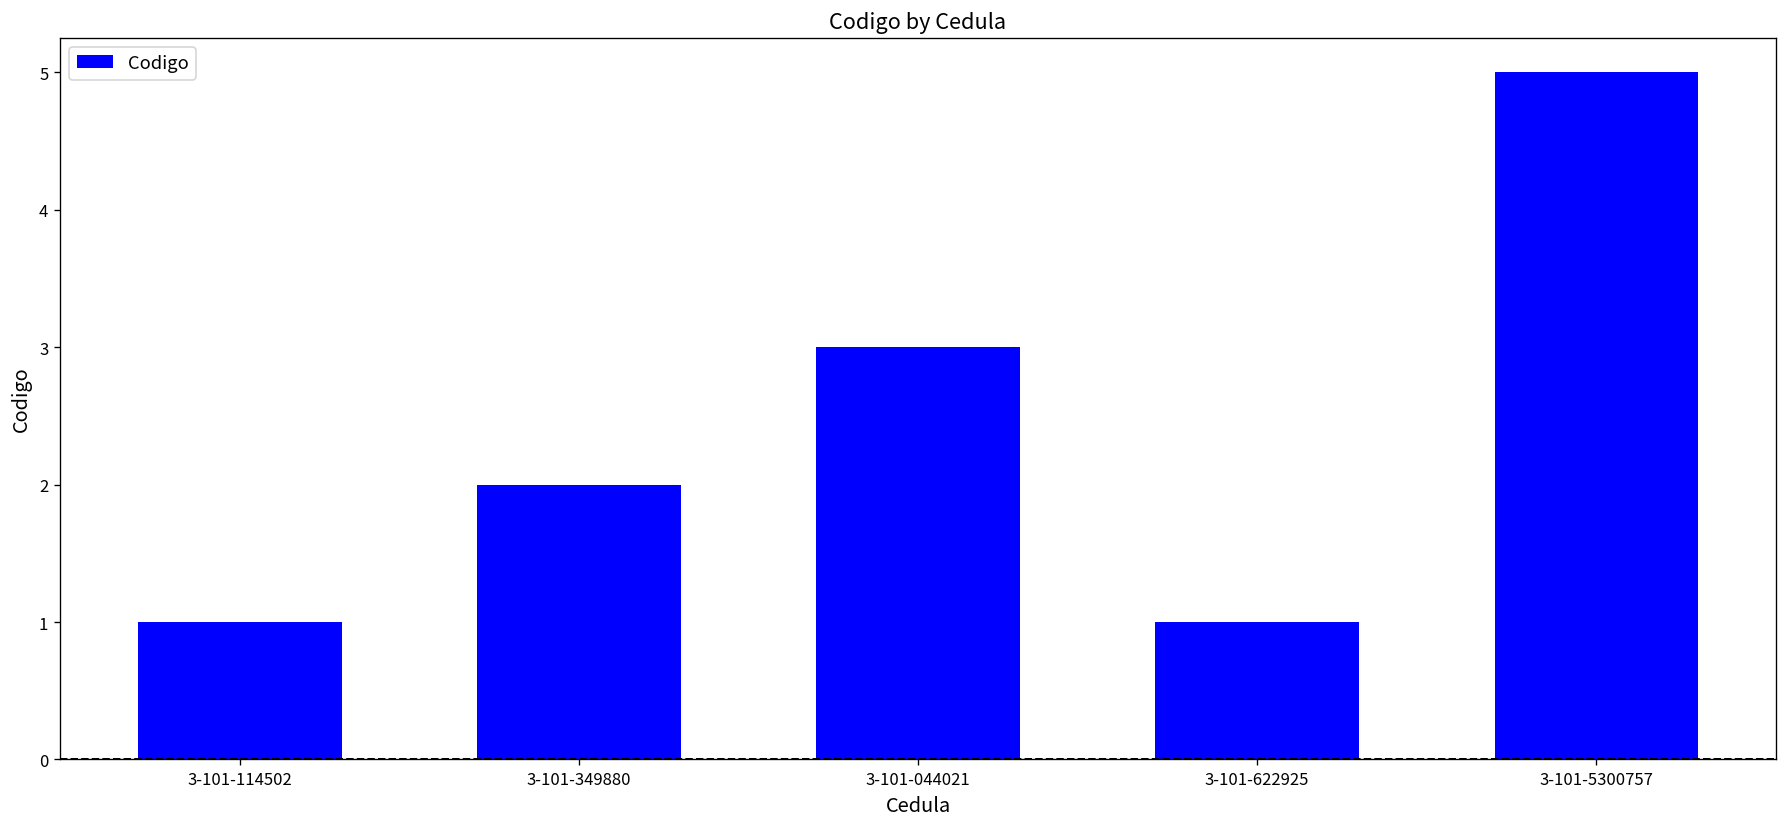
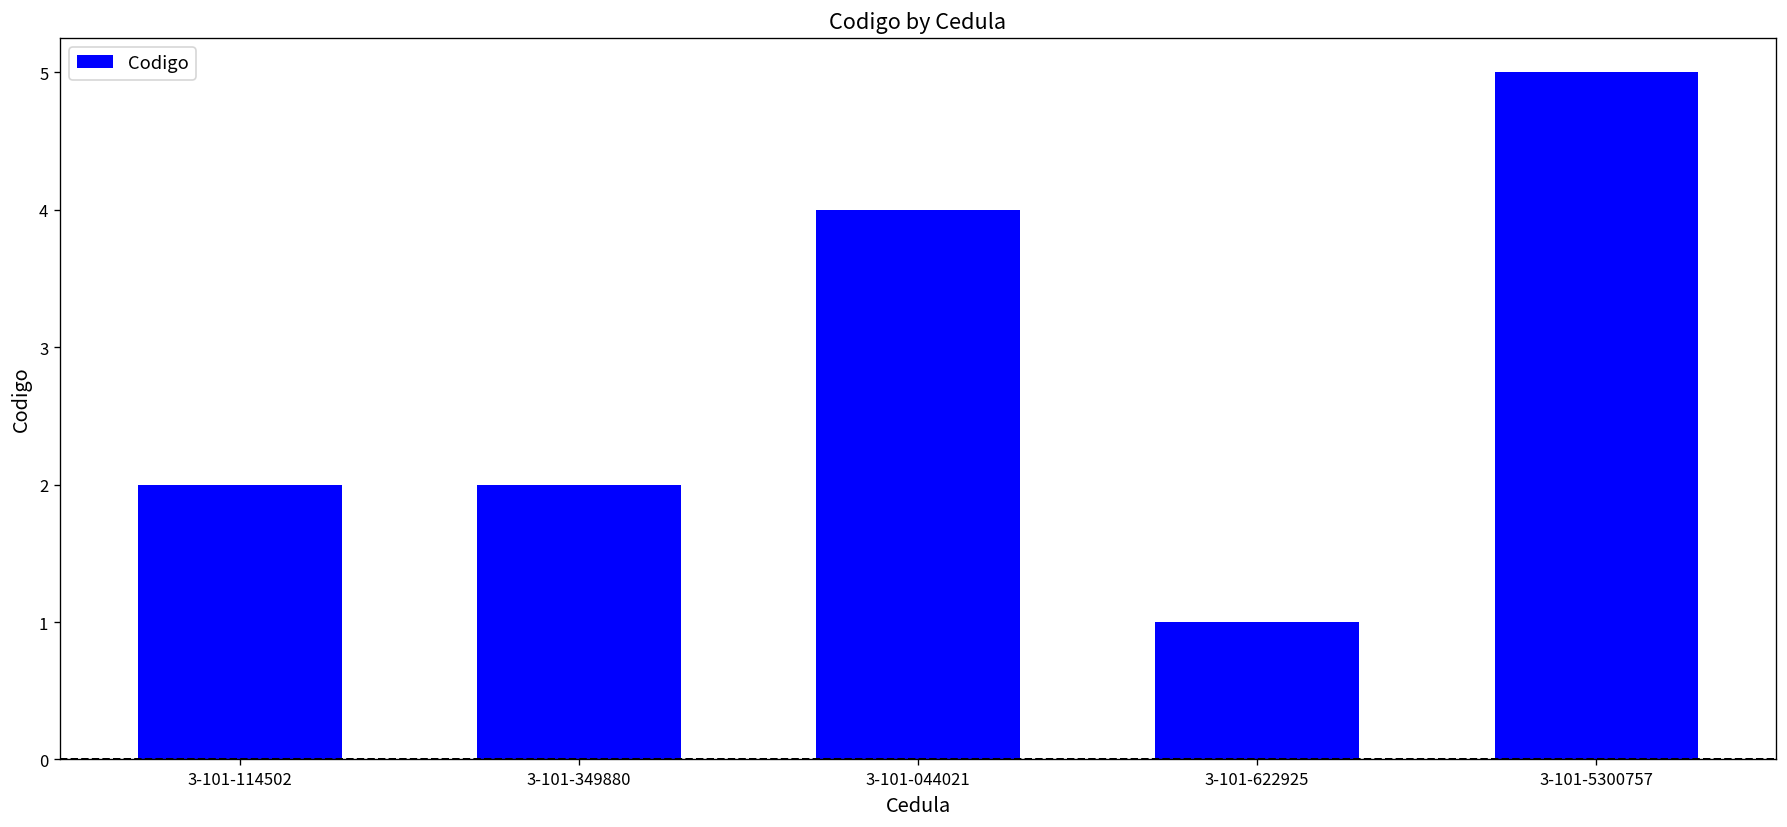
  {
-   "3-101-114502": 1,
+   "3-101-114502": 2,
    "3-101-349880": 2,
-   "3-101-044021": 3,
+   "3-101-044021": 4,
    "3-101-622925": 1,
    "3-101-5300757": 5
  }
